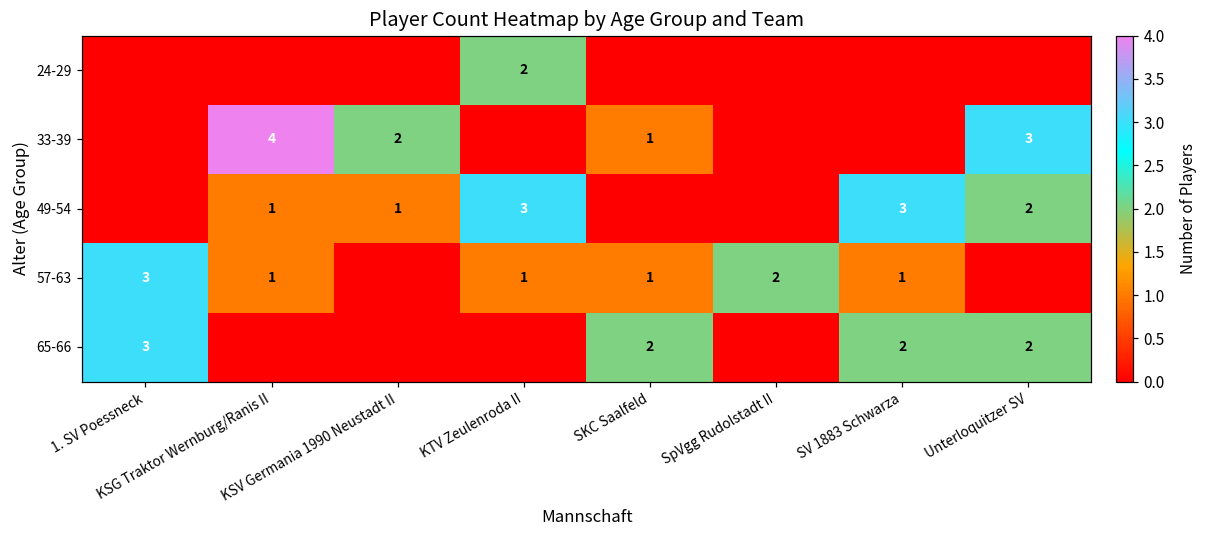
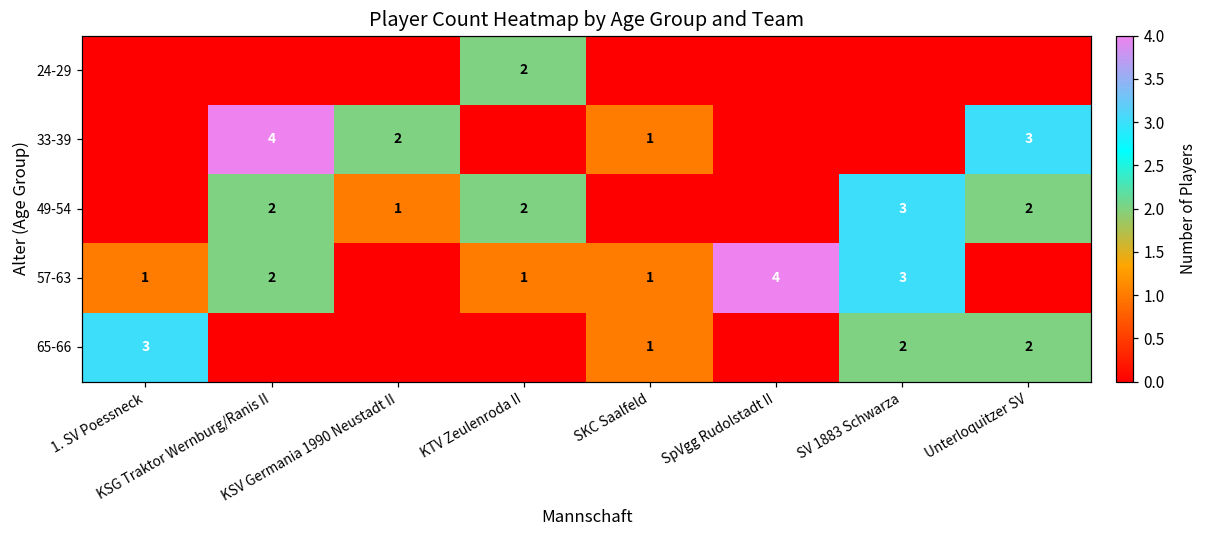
  {
    "24-29": {
      "KTV Zeulenroda II": 2
    },
    "33-39": {
      "KSG Traktor Wernburg/Ranis II": 4,
      "KSV Germania 1990 Neustadt II": 2,
      "SKC Saalfeld": 1,
      "Unterloquitzer SV": 3
    },
    "49-54": {
-     "KSG Traktor Wernburg/Ranis II": 1,
+     "KSG Traktor Wernburg/Ranis II": 2,
      "KSV Germania 1990 Neustadt II": 1,
-     "KTV Zeulenroda II": 3,
+     "KTV Zeulenroda II": 2,
      "SV 1883 Schwarza": 3,
      "Unterloquitzer SV": 2
    },
    "57-63": {
-     "1. SV Poessneck": 3,
-     "KSG Traktor Wernburg/Ranis II": 1,
+     "1. SV Poessneck": 1,
+     "KSG Traktor Wernburg/Ranis II": 2,
      "KTV Zeulenroda II": 1,
      "SKC Saalfeld": 1,
-     "SpVgg Rudolstadt II": 2,
-     "SV 1883 Schwarza": 1
+     "SpVgg Rudolstadt II": 4,
+     "SV 1883 Schwarza": 3
    },
    "65-66": {
      "1. SV Poessneck": 3,
-     "SKC Saalfeld": 2,
+     "SKC Saalfeld": 1,
      "SV 1883 Schwarza": 2,
      "Unterloquitzer SV": 2
    }
  }
